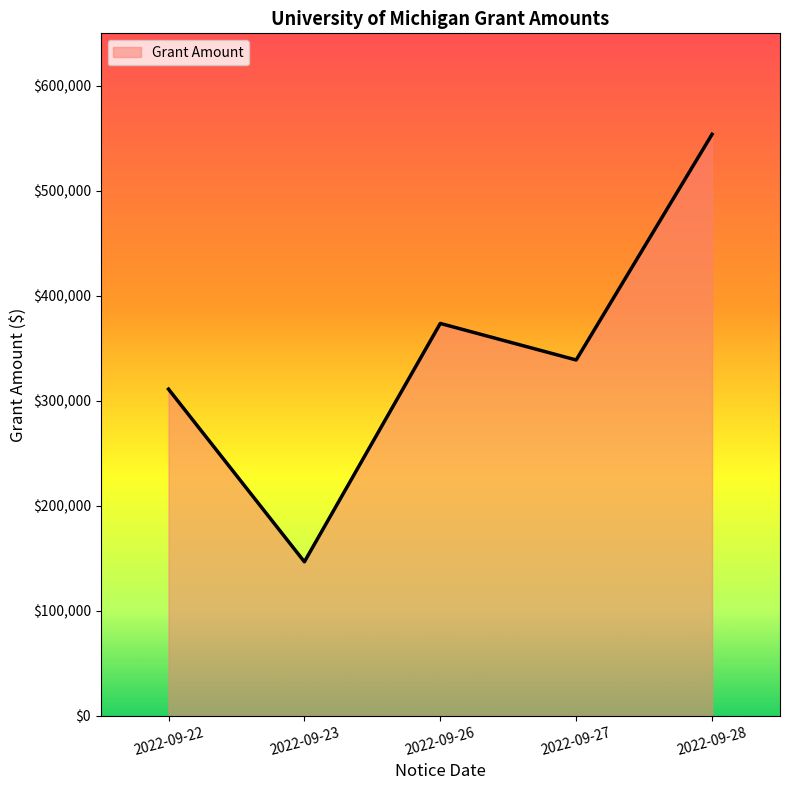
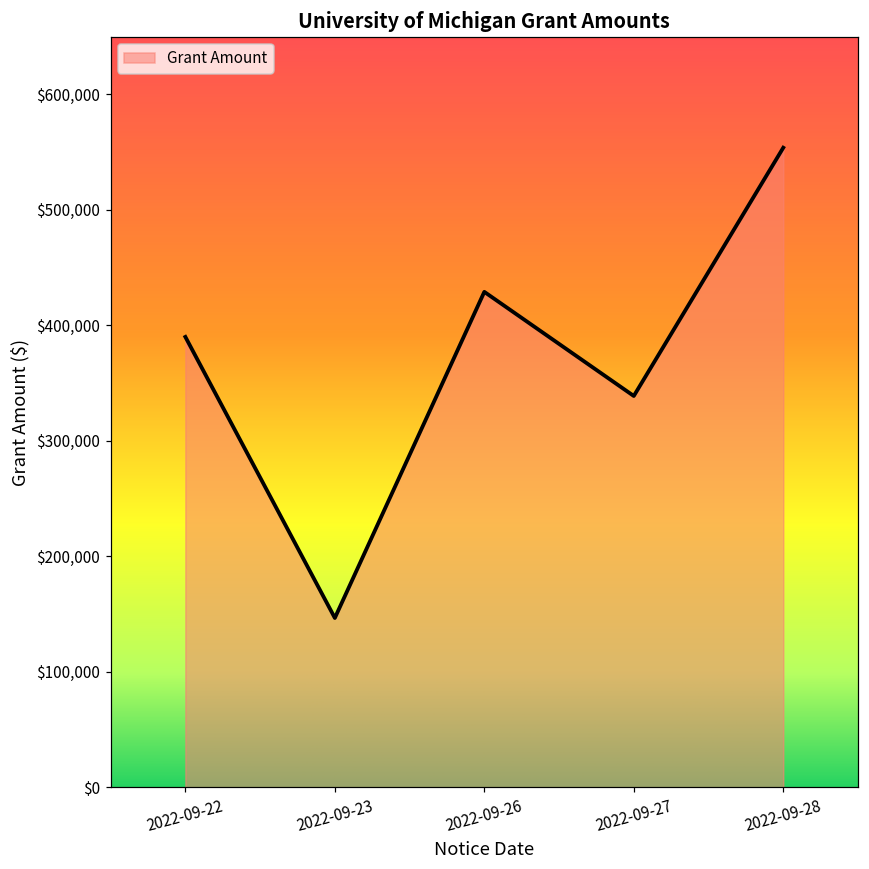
  {
-   "2022-09-22": "$311,000",
+   "2022-09-22": "$390,000",
    "2022-09-23": "$147,000",
-   "2022-09-26": "$374,000",
+   "2022-09-26": "$429,000",
    "2022-09-27": "$339,000",
    "2022-09-28": "$554,000"
  }
